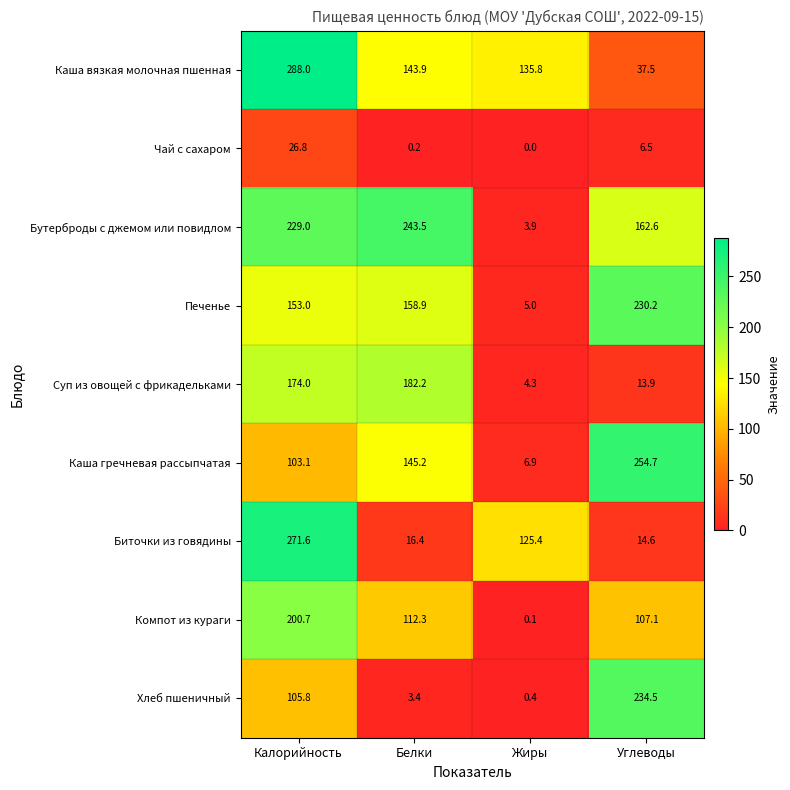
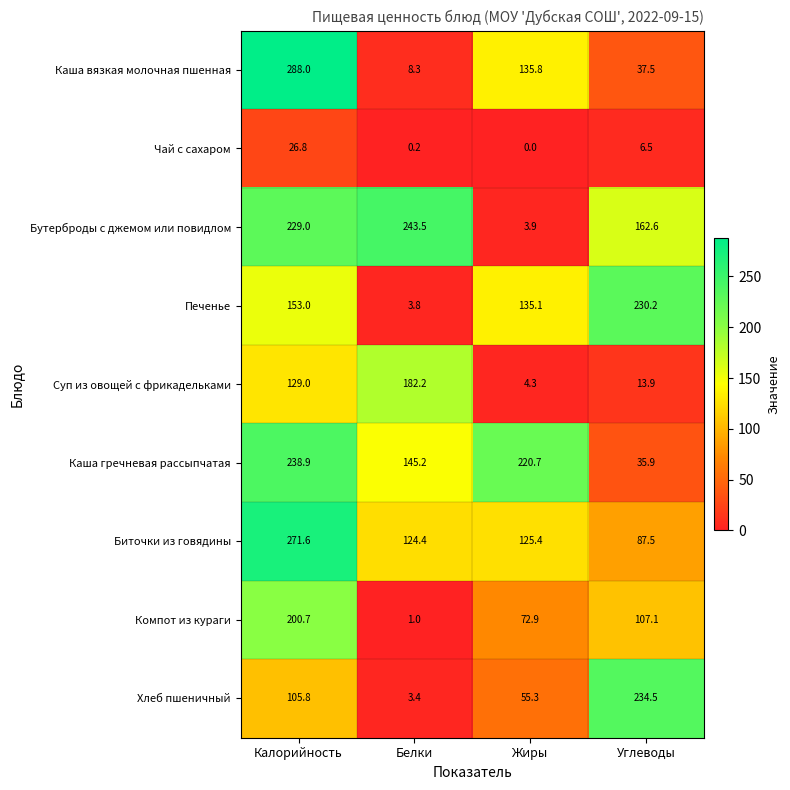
  {
    "Каша вязкая молочная пшенная": {
      "Калорийность": 288.0,
-     "Белки": 143.9,
+     "Белки": 8.3,
      "Жиры": 135.8,
      "Углеводы": 37.5
    },
    "Чай с сахаром": {
      "Калорийность": 26.8,
      "Белки": 0.2,
      "Жиры": 0.0,
      "Углеводы": 6.5
    },
    "Бутерброды с джемом или повидлом": {
      "Калорийность": 229.0,
      "Белки": 243.5,
      "Жиры": 3.9,
      "Углеводы": 162.6
    },
    "Печенье": {
      "Калорийность": 153.0,
-     "Белки": 158.9,
-     "Жиры": 5.0,
+     "Белки": 3.8,
+     "Жиры": 135.1,
      "Углеводы": 230.2
    },
    "Суп из овощей с фрикадельками": {
-     "Калорийность": 174.0,
+     "Калорийность": 129.0,
      "Белки": 182.2,
      "Жиры": 4.3,
      "Углеводы": 13.9
    },
    "Каша гречневая рассыпчатая": {
-     "Калорийность": 103.1,
+     "Калорийность": 238.9,
      "Белки": 145.2,
-     "Жиры": 6.9,
-     "Углеводы": 254.7
+     "Жиры": 220.7,
+     "Углеводы": 35.9
    },
    "Биточки из говядины": {
      "Калорийность": 271.6,
-     "Белки": 16.4,
+     "Белки": 124.4,
      "Жиры": 125.4,
-     "Углеводы": 14.6
+     "Углеводы": 87.5
    },
    "Компот из кураги": {
      "Калорийность": 200.7,
-     "Белки": 112.3,
-     "Жиры": 0.1,
+     "Белки": 1.0,
+     "Жиры": 72.9,
      "Углеводы": 107.1
    },
    "Хлеб пшеничный": {
      "Калорийность": 105.8,
      "Белки": 3.4,
-     "Жиры": 0.4,
+     "Жиры": 55.3,
      "Углеводы": 234.5
    }
  }
